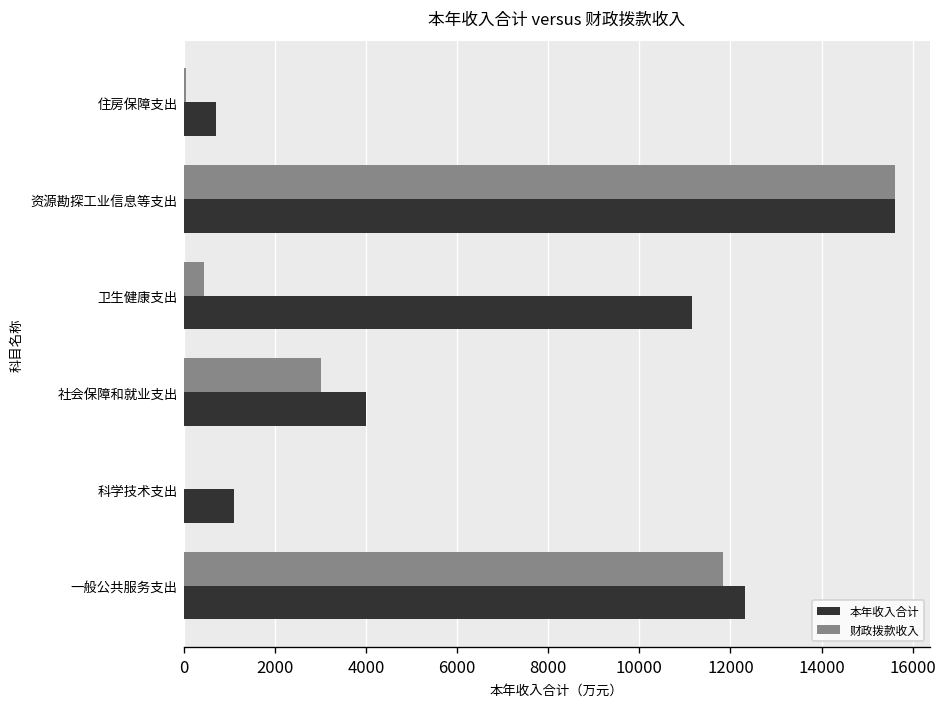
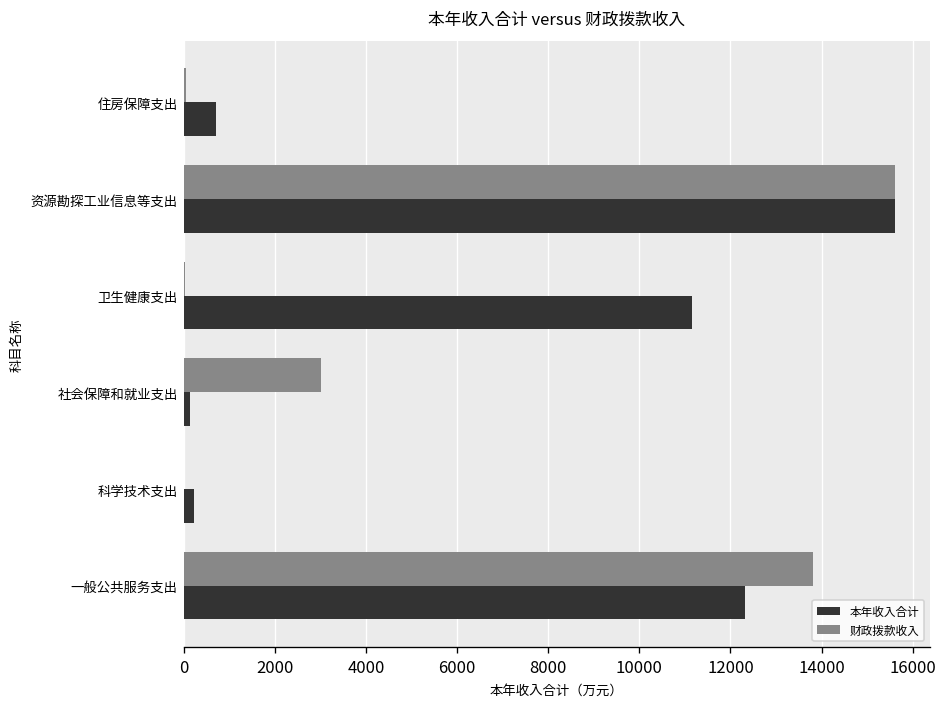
  {
    "本年收入合计": {
      "住房保障支出": 700,
      "资源勘探工业信息等支出": 15600,
      "卫生健康支出": 11200,
-     "社会保障和就业支出": 4000,
-     "科学技术支出": 1100,
+     "社会保障和就业支出": 100,
+     "科学技术支出": 200,
      "一般公共服务支出": 12300
    },
    "财政拨款收入": {
      "资源勘探工业信息等支出": 15600,
-     "卫生健康支出": 500,
+     "卫生健康支出": 0,
      "社会保障和就业支出": 3000,
      "科学技术支出": 0,
-     "一般公共服务支出": 11800
+     "一般公共服务支出": 13800
    }
  }
